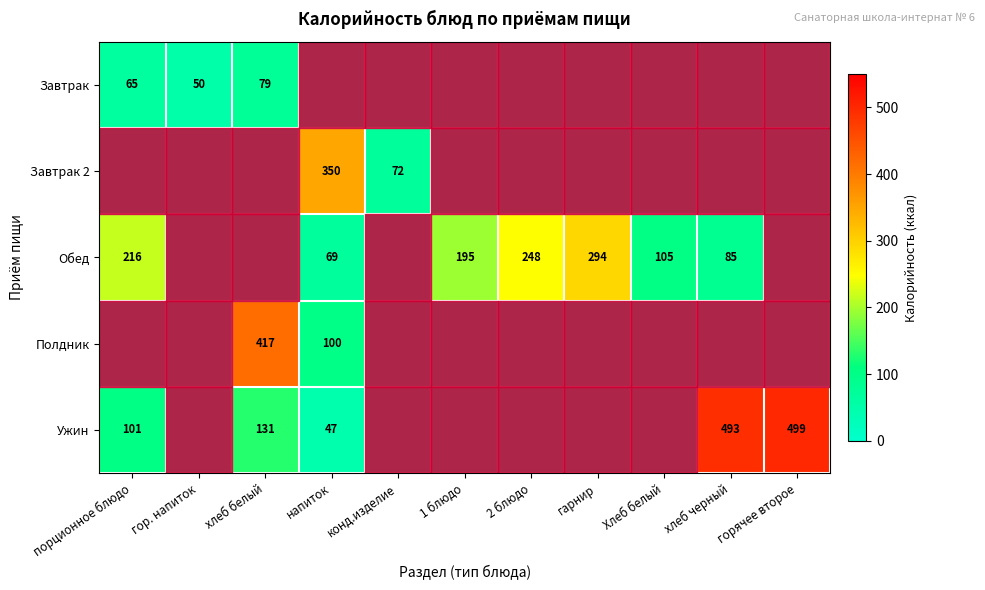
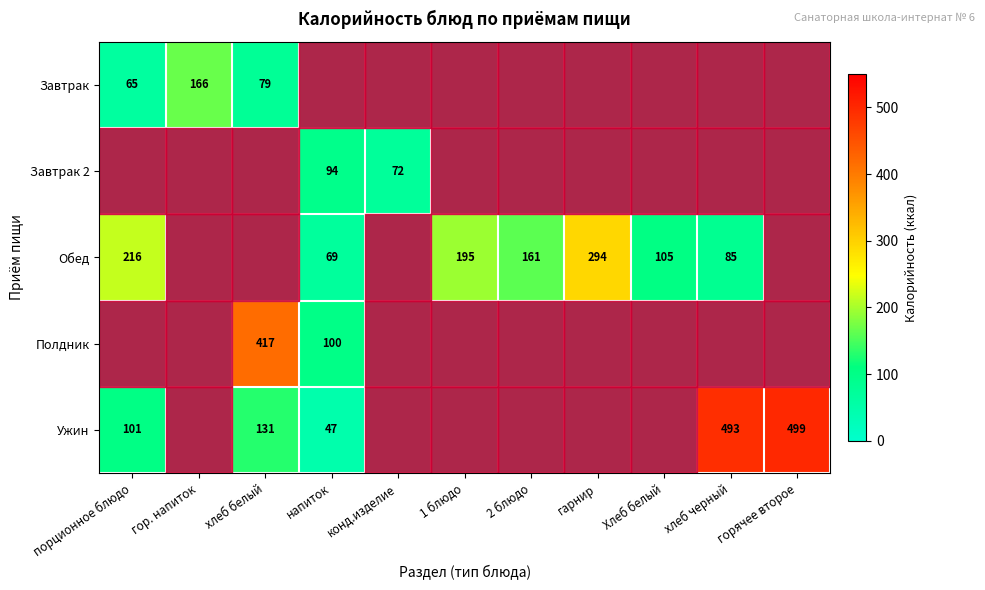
  {
    "Завтрак": {
      "порционное блюдо": 65,
-     "гор. напиток": 50,
+     "гор. напиток": 166,
      "хлеб белый": 79
    },
    "Завтрак 2": {
-     "напиток": 350,
+     "напиток": 94,
      "конд.изделие": 72
    },
    "Обед": {
      "порционное блюдо": 216,
      "напиток": 69,
      "1 блюдо": 195,
-     "2 блюдо": 248,
+     "2 блюдо": 161,
      "гарнир": 294,
      "Хлеб белый": 105,
      "хлеб черный": 85
    },
    "Полдник": {
      "хлеб белый": 417,
      "напиток": 100
    },
    "Ужин": {
      "порционное блюдо": 101,
      "хлеб белый": 131,
      "напиток": 47,
      "хлеб черный": 493,
      "горячее второе": 499
    }
  }
